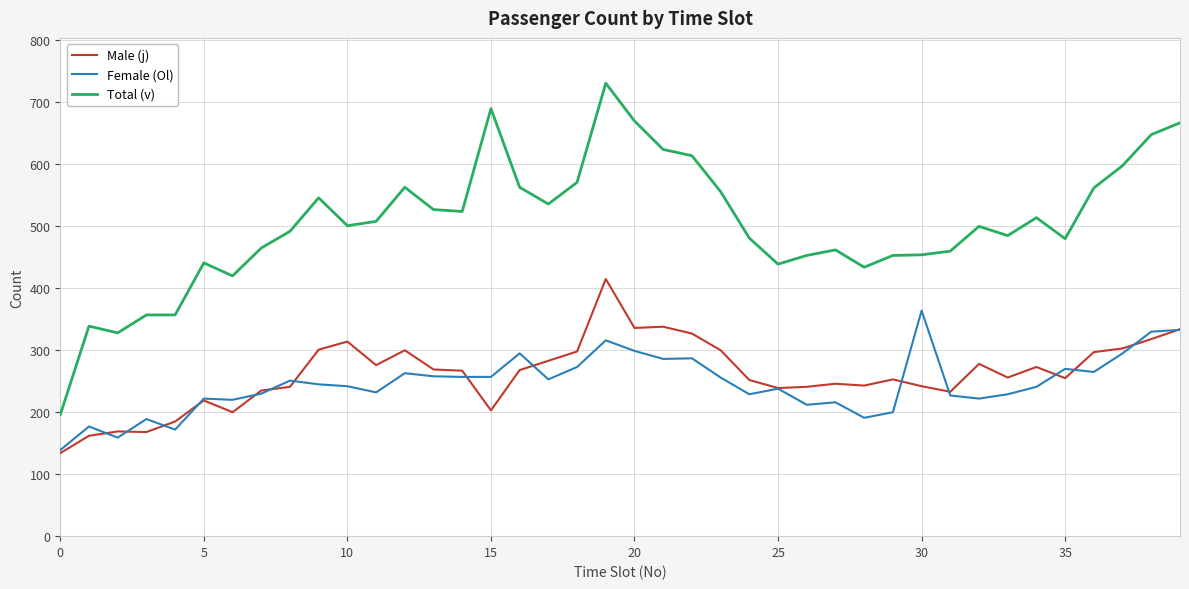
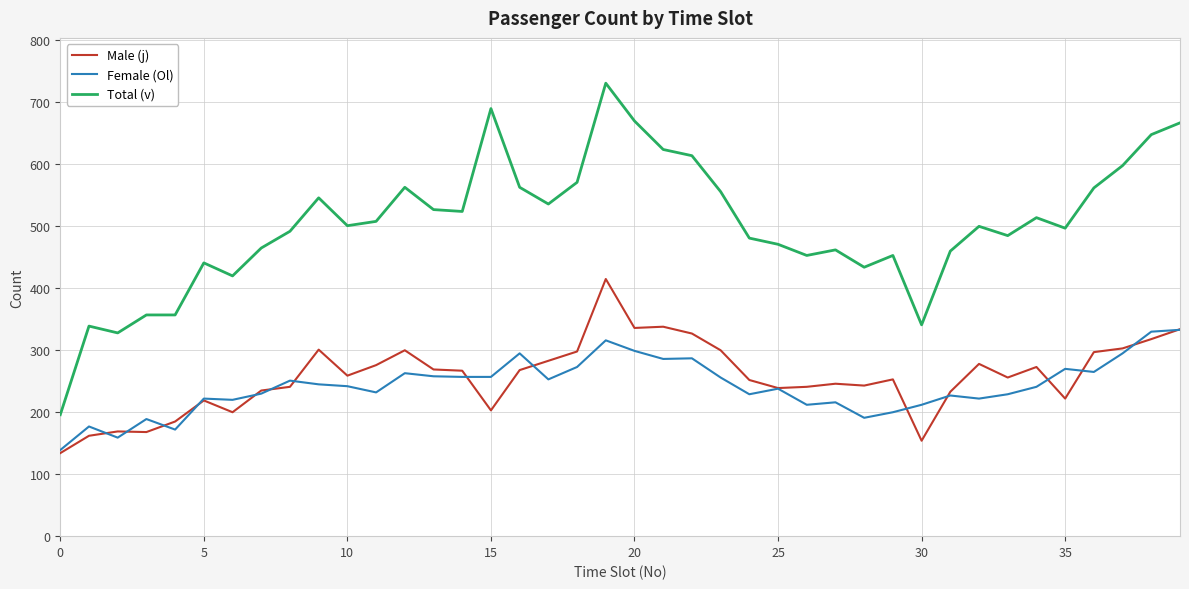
  {
    "Male (j)": {
      "0": 130,
-     "10": 310,
+     "10": 260,
      "15": 200,
      "20": 340,
-     "30": 240,
-     "35": 260
+     "30": 150,
+     "35": 220
    },
    "Female (Ol)": {
      "0": 140,
      "10": 240,
      "15": 260,
      "20": 300,
-     "30": 360,
+     "30": 210,
      "35": 270
    },
    "Total (v)": {
      "0": 200,
      "5": 440,
      "10": 500,
      "15": 690,
      "20": 670,
-     "25": 440,
-     "30": 450,
-     "35": 480
+     "25": 470,
+     "30": 340,
+     "35": 500
    }
  }
